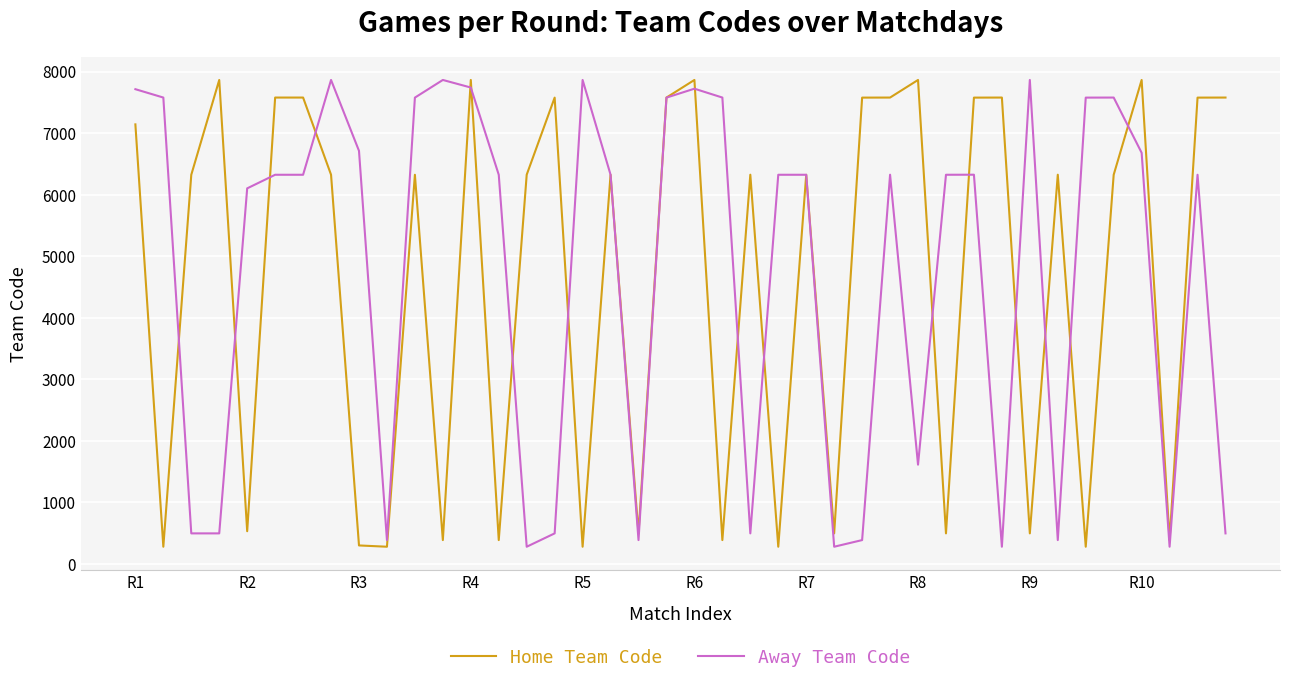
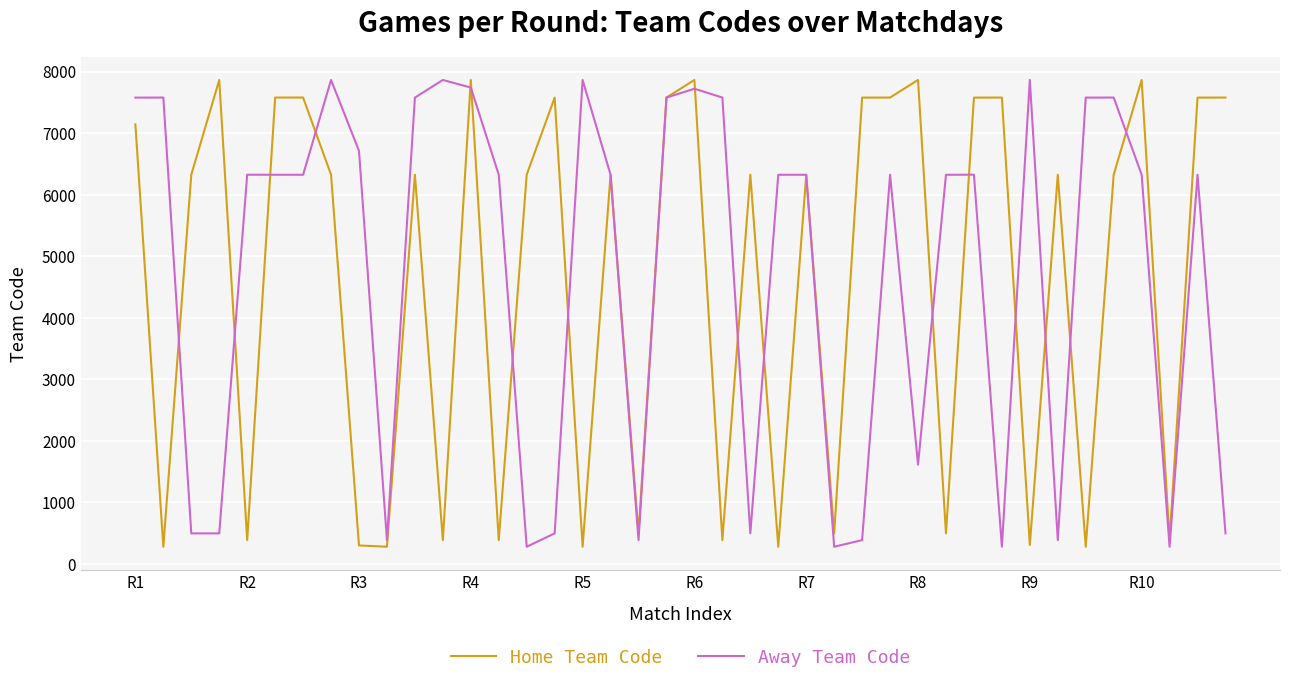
  {
    "Home Team Code": {
      "R1": 7100,
-     "R2": 500,
+     "R2": 400,
      "R3": 300,
      "R4": 7900,
      "R5": 300,
      "R6": 7900,
      "R8": 7900,
-     "R9": 500,
+     "R9": 300,
      "R10": 7900
    },
    "Away Team Code": {
-     "R1": 7700,
-     "R2": 6100,
+     "R1": 7600,
+     "R2": 6300,
      "R3": 6700,
      "R4": 7700,
      "R5": 7900,
      "R6": 7700,
      "R8": 1600,
      "R9": 7900,
-     "R10": 6700
+     "R10": 6300
    }
  }
